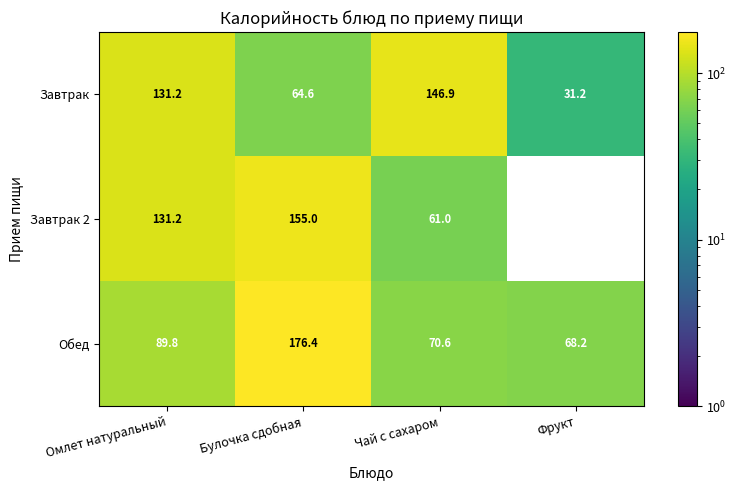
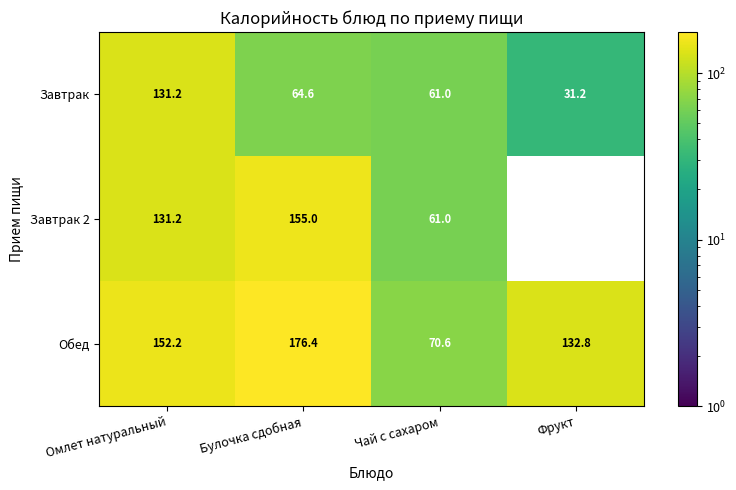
  {
    "Завтрак": {
      "Омлет натуральный": 131.2,
      "Булочка сдобная": 64.6,
-     "Чай с сахаром": 146.9,
+     "Чай с сахаром": 61.0,
      "Фрукт": 31.2
    },
    "Завтрак 2": {
      "Омлет натуральный": 131.2,
      "Булочка сдобная": 155.0,
      "Чай с сахаром": 61.0
    },
    "Обед": {
-     "Омлет натуральный": 89.8,
+     "Омлет натуральный": 152.2,
      "Булочка сдобная": 176.4,
      "Чай с сахаром": 70.6,
-     "Фрукт": 68.2
+     "Фрукт": 132.8
    }
  }
